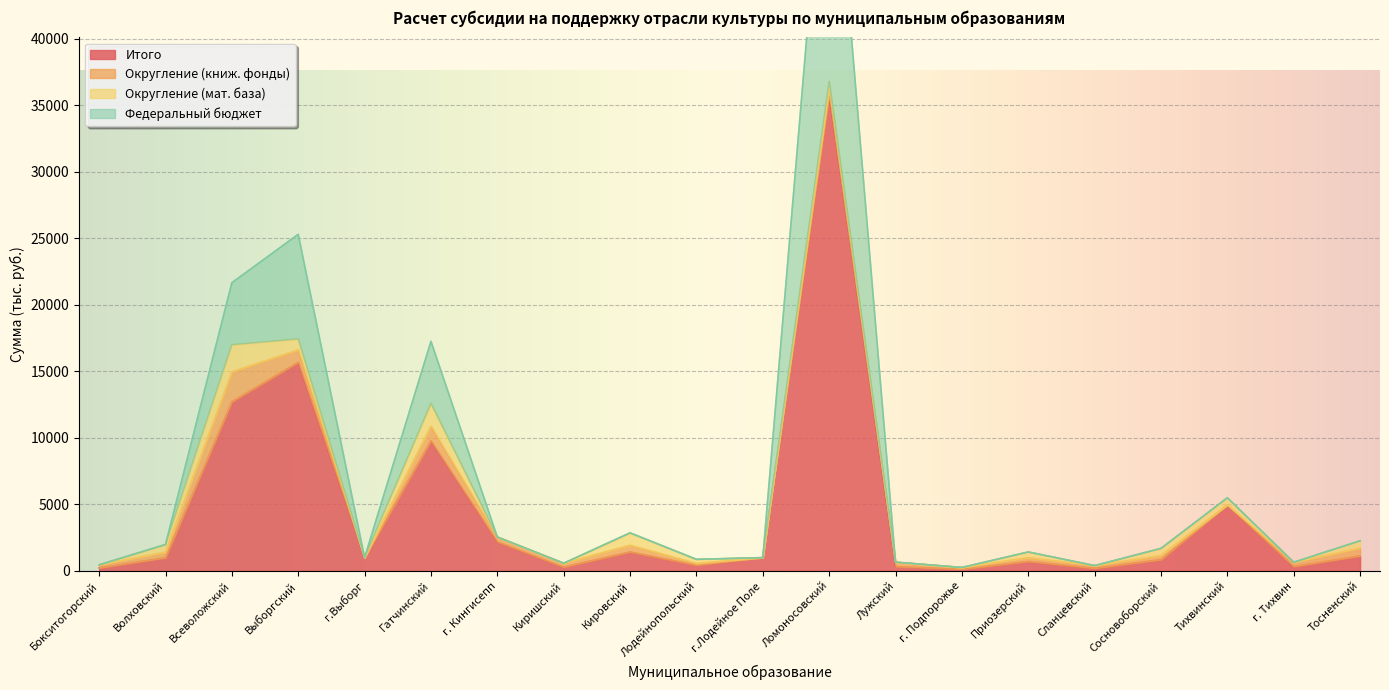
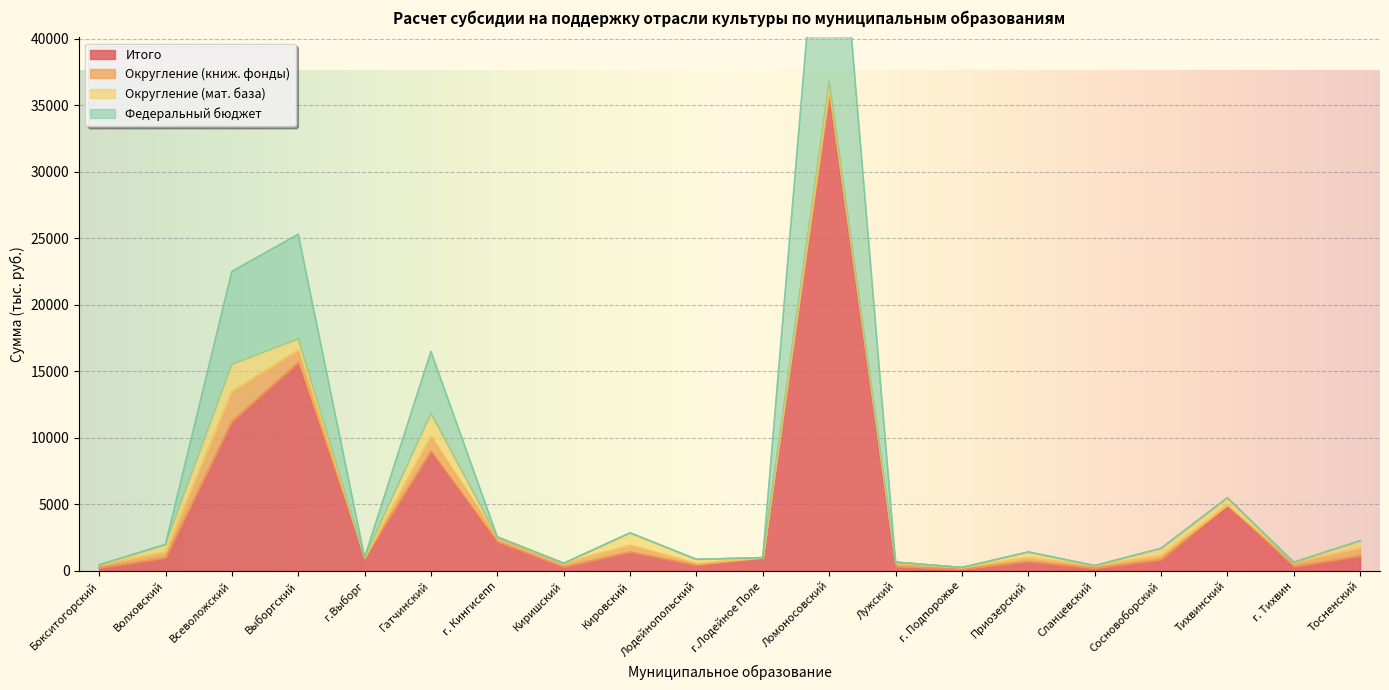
  {
    "Итого": {
      "Бокситогорский": 200,
      "Волховский": 1000,
-     "Всеволожский": 12700,
+     "Всеволожский": 11200,
      "Выборгский": 15700,
-     "Гатчинский": 9800,
+     "Гатчинский": 9000,
      "г. Кингисепп": 2200,
      "Киришский": 300,
      "Кировский": 1400,
      "Ломоносовский": 35800,
      "Лужский": 300,
      "Приозерский": 700,
      "Сланцевский": 200,
      "Сосновоборский": 800,
      "г. Тихвин": 300,
      "Тосненский": 1100
    },
    "Федеральный бюджет": {
-     "Всеволожский": 4700,
+     "Всеволожский": 7000,
      "Выборгский": 7900,
      "Гатчинский": 4700
    }
  }
